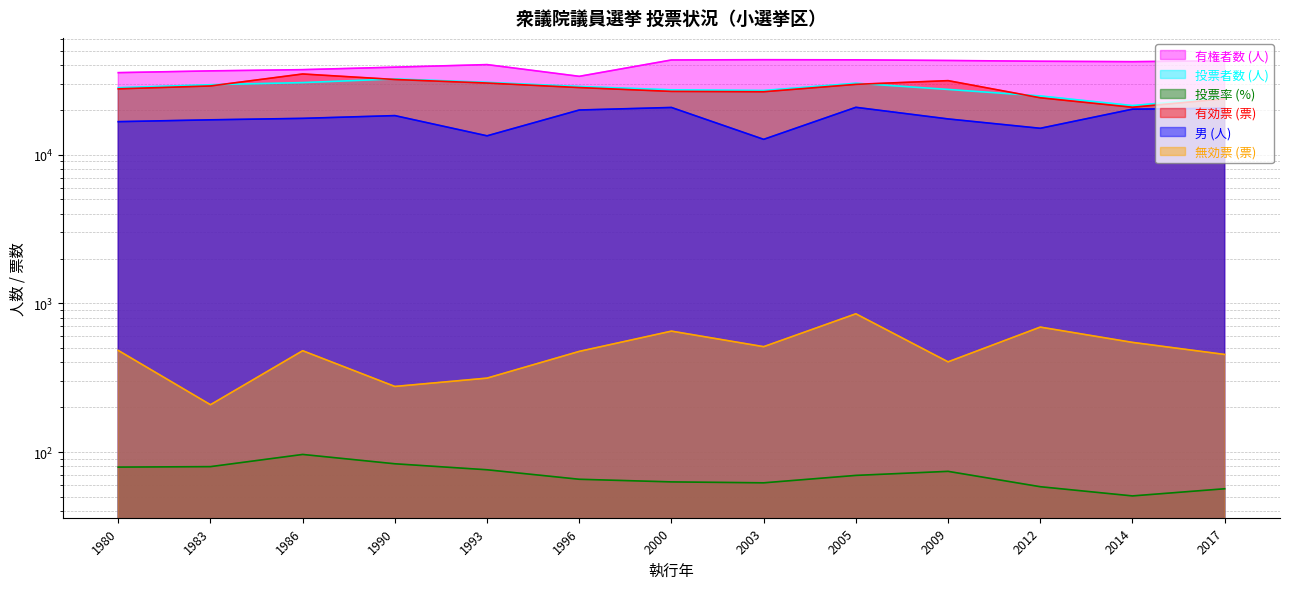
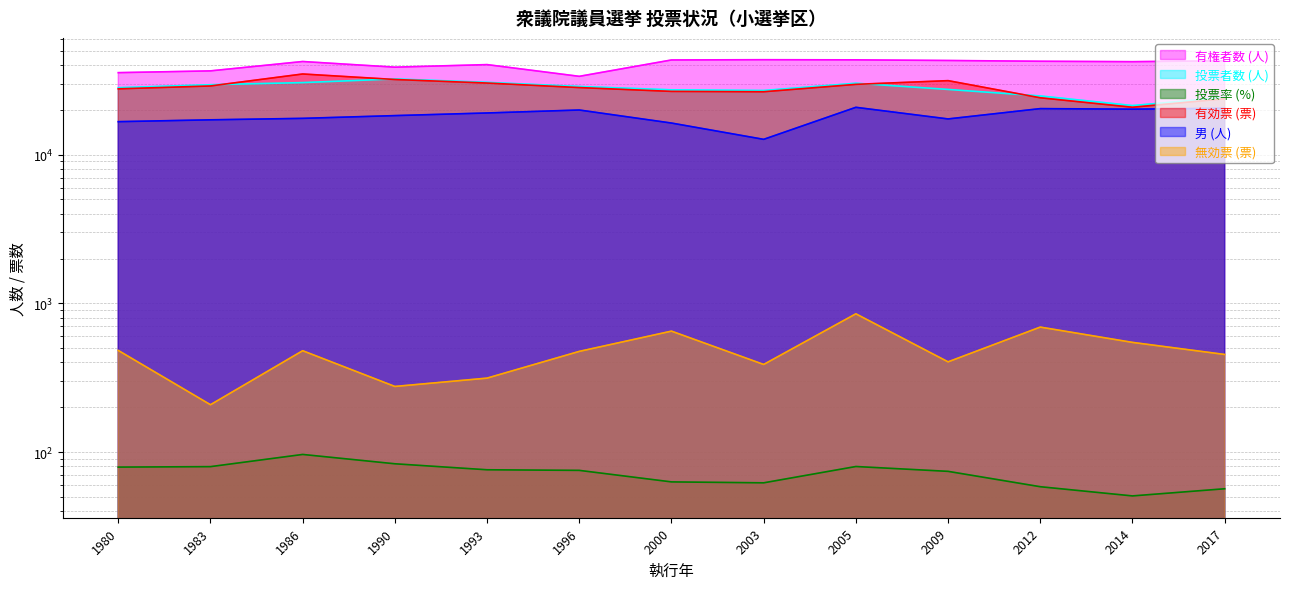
  {
    "有権者数 (人)": {
      "1980": 36000,
      "1983": 37000,
-     "1986": 37000,
+     "1986": 42000,
      "1990": 39000,
      "1993": 40000,
      "1996": 34000,
      "2000": 43000,
      "2003": 43000,
      "2005": 43000,
      "2009": 43000,
      "2012": 42000,
      "2014": 42000
    },
    "投票者数 (人)": {
      "1986": 30000,
      "2009": 27000
    },
    "投票率 (%)": {
      "1980": 80,
      "1983": 80,
      "1986": 100,
      "1990": 80,
      "1993": 80,
-     "1996": 70,
+     "1996": 80,
      "2000": 63,
      "2003": 62,
-     "2005": 70,
+     "2005": 80,
      "2009": 70,
      "2012": 58,
      "2014": 51,
      "2017": 57
    },
    "有効票 (票)": {
      "1986": 35000,
      "2009": 31000
    },
    "男 (人)": {
      "1980": 17000,
      "1983": 17000,
      "1986": 18000,
      "1990": 18000,
-     "1993": 13000,
+     "1993": 19000,
      "1996": 20000,
-     "2000": 21000,
+     "2000": 16000,
      "2003": 13000,
      "2005": 21000,
      "2009": 17000,
-     "2012": 15000
+     "2012": 20000
    },
    "無効票 (票)": {
      "1980": 480,
      "1983": 210,
      "1986": 480,
      "1990": 280,
      "1993": 310,
      "1996": 480,
      "2000": 700,
-     "2003": 510,
+     "2003": 390,
      "2005": 900,
      "2009": 400,
      "2012": 700,
      "2014": 550,
      "2017": 450
    }
  }
